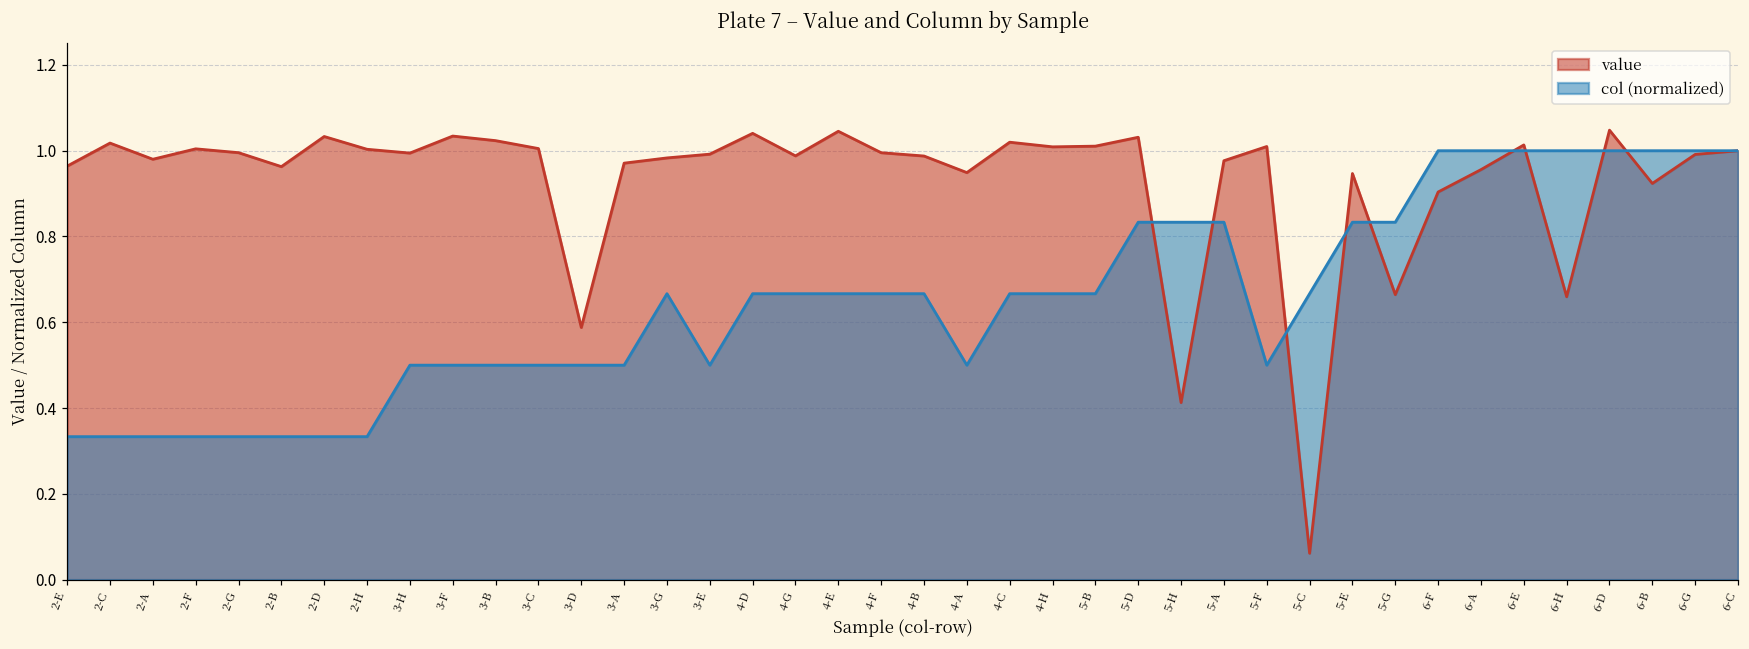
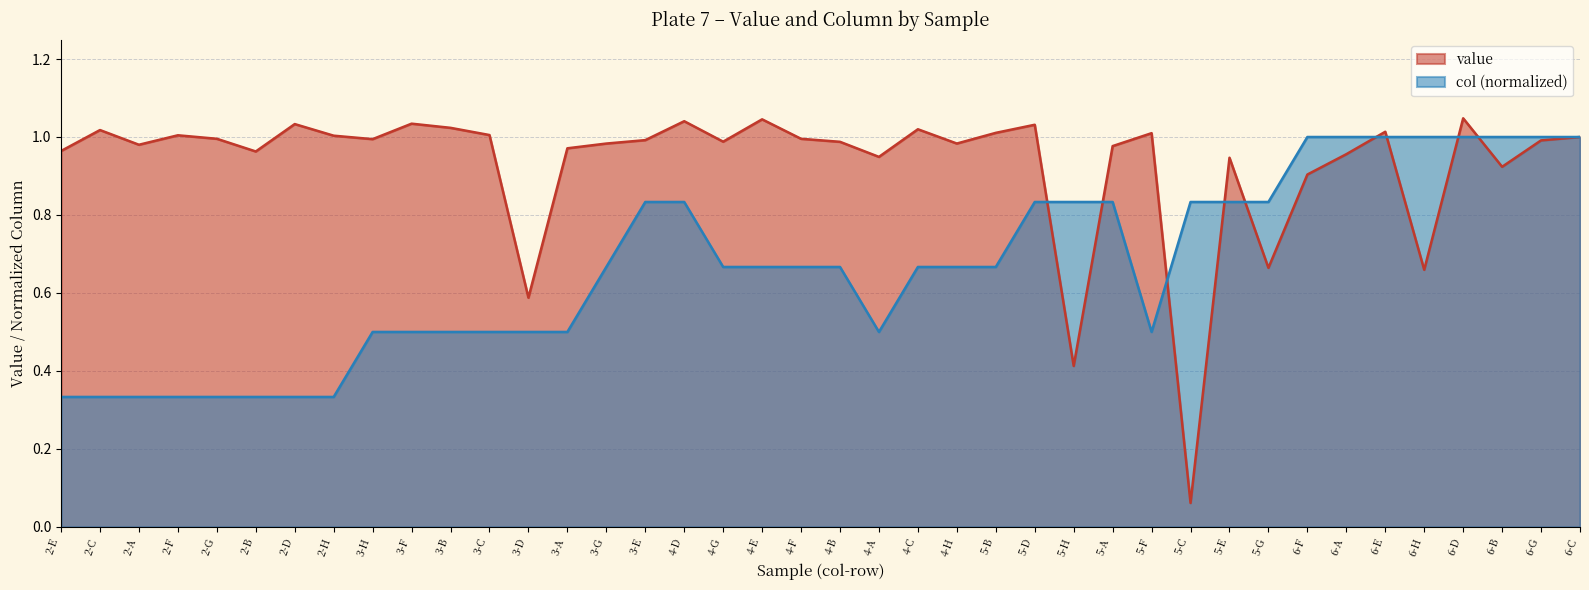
  {
    "value": {
      "2-E": 0.96,
      "2-C": 1.02,
      "2-A": 0.98,
      "2-F": 1.00,
      "2-G": 1.00,
      "2-B": 0.96,
      "2-D": 1.03,
      "2-H": 1.00,
      "3-H": 0.99,
      "3-F": 1.03,
      "3-B": 1.02,
      "3-C": 1.01,
      "3-D": 0.59,
      "3-A": 0.97,
      "3-G": 0.98,
      "3-E": 0.99,
      "4-D": 1.04,
      "4-G": 0.99,
      "4-E": 1.05,
      "4-F": 1.00,
      "4-B": 0.99,
      "4-A": 0.95,
      "4-C": 1.02,
-     "4-H": 1.01,
+     "4-H": 0.98,
      "5-B": 1.01,
      "5-D": 1.03,
      "5-H": 0.41,
      "5-A": 0.98,
      "5-F": 1.01,
      "5-C": 0.06,
      "5-E": 0.95,
      "5-G": 0.66,
      "6-F": 0.90,
      "6-A": 0.96,
      "6-E": 1.01,
      "6-H": 0.66,
      "6-D": 1.05,
      "6-B": 0.92,
      "6-G": 0.99
    },
    "col (normalized)": {
      "2-E": 0.33,
      "2-C": 0.33,
      "2-A": 0.33,
      "2-F": 0.33,
      "2-G": 0.33,
      "2-B": 0.33,
      "2-D": 0.33,
      "2-H": 0.33,
      "3-H": 0.50,
      "3-F": 0.50,
      "3-B": 0.50,
      "3-C": 0.50,
      "3-D": 0.50,
      "3-A": 0.50,
      "3-G": 0.67,
-     "3-E": 0.50,
-     "4-D": 0.67,
+     "3-E": 0.83,
+     "4-D": 0.83,
      "4-G": 0.67,
      "4-E": 0.67,
      "4-F": 0.67,
      "4-B": 0.67,
      "4-A": 0.50,
      "4-C": 0.67,
      "4-H": 0.67,
      "5-B": 0.67,
      "5-D": 0.83,
      "5-H": 0.83,
      "5-A": 0.83,
      "5-F": 0.50,
-     "5-C": 0.67,
+     "5-C": 0.83,
      "5-E": 0.83,
      "5-G": 0.83,
      "6-F": 1.00,
      "6-A": 1.00,
      "6-E": 1.00,
      "6-H": 1.00,
      "6-D": 1.00,
      "6-B": 1.00,
      "6-G": 1.00
    }
  }
